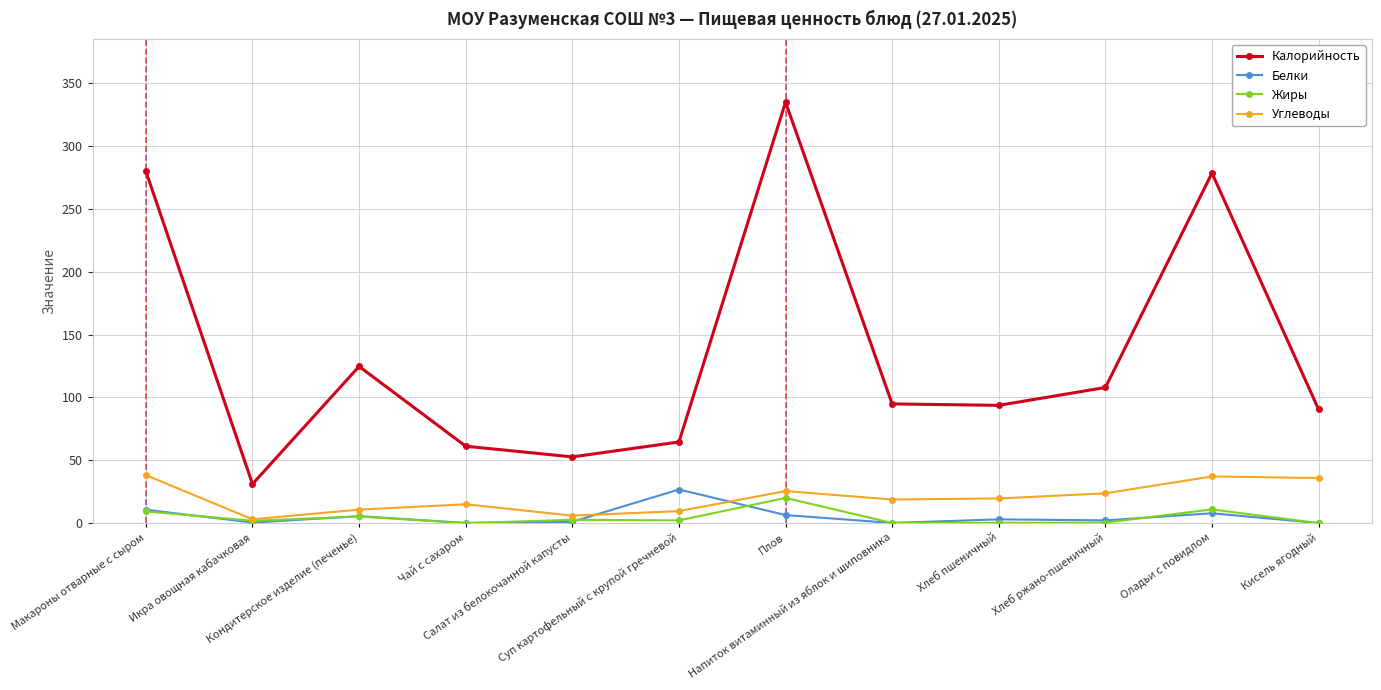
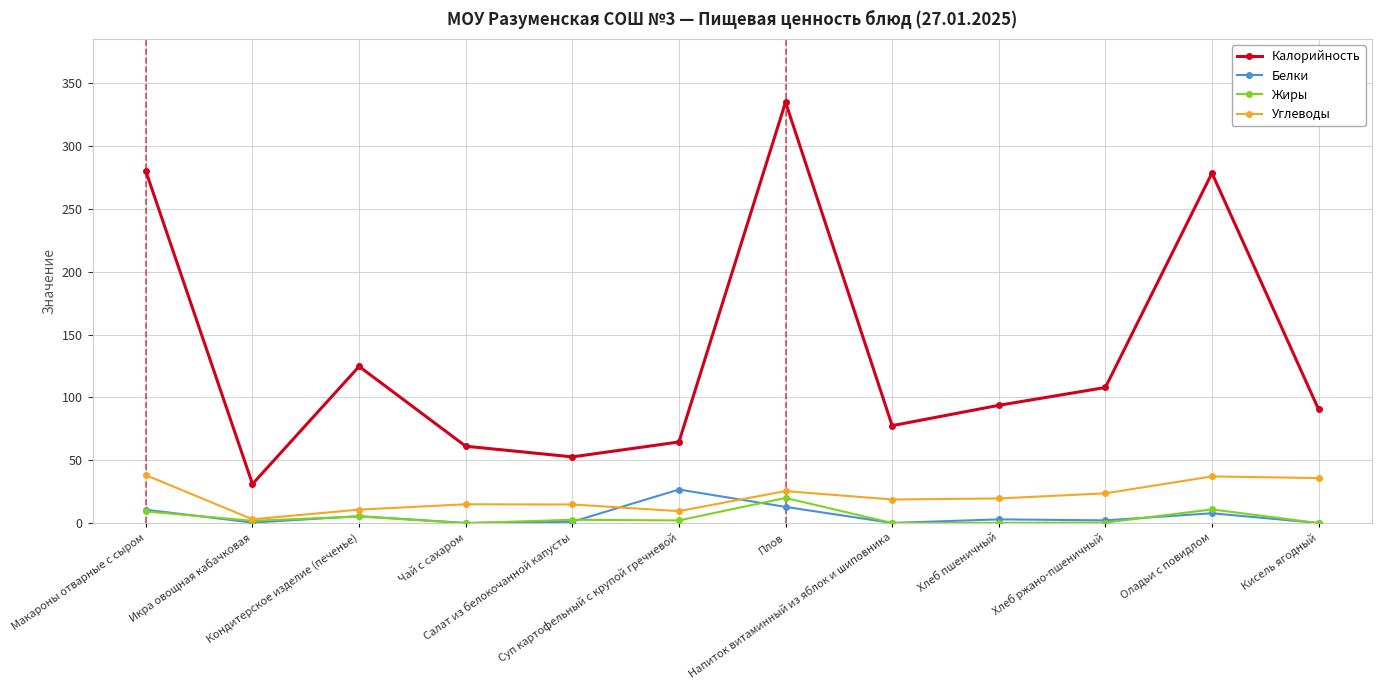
  {
    "Калорийность": {
      "Макароны отварные с сыром": 280,
      "Икра овощная кабачковая": 31,
      "Кондитерское изделие (печенье)": 125,
      "Чай с сахаром": 61,
      "Салат из белокочанной капусты": 53,
      "Суп картофельный с крупой гречневой": 65,
      "Плов": 335,
-     "Напиток витаминный из яблок и шиповника": 95,
+     "Напиток витаминный из яблок и шиповника": 78,
      "Хлеб пшеничный": 94,
      "Хлеб ржано-пшеничный": 108,
      "Оладьи с повидлом": 279,
      "Кисель ягодный": 91
    },
    "Белки": {
      "Суп картофельный с крупой гречневой": 27,
-     "Плов": 6,
+     "Плов": 13,
      "Хлеб пшеничный": 3,
      "Оладьи с повидлом": 8
    },
    "Жиры": {
      "Суп картофельный с крупой гречневой": 2,
      "Плов": 20,
      "Хлеб пшеничный": 0,
      "Оладьи с повидлом": 11
    },
    "Углеводы": {
      "Макароны отварные с сыром": 38,
      "Кондитерское изделие (печенье)": 11,
      "Чай с сахаром": 15,
-     "Салат из белокочанной капусты": 6,
+     "Салат из белокочанной капусты": 15,
      "Суп картофельный с крупой гречневой": 10,
      "Плов": 26,
      "Напиток витаминный из яблок и шиповника": 19,
      "Хлеб пшеничный": 20,
      "Хлеб ржано-пшеничный": 24,
      "Оладьи с повидлом": 37,
      "Кисель ягодный": 36
    }
  }
